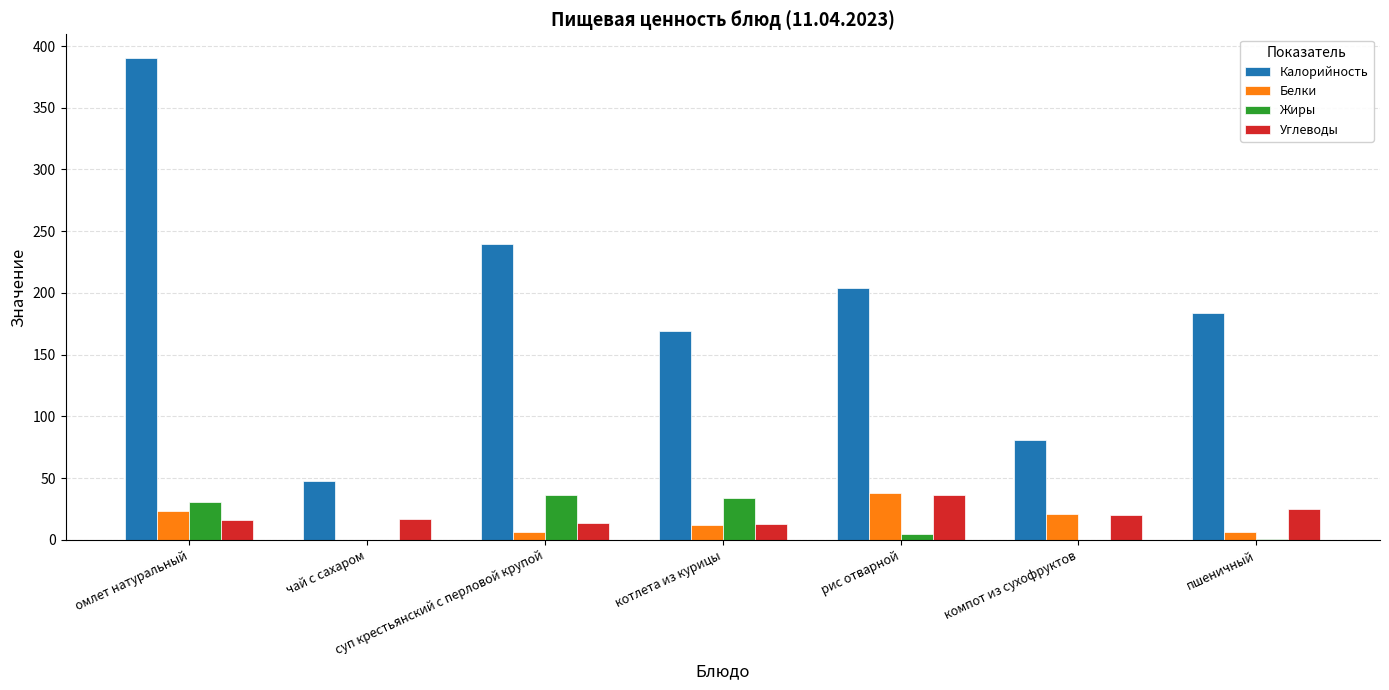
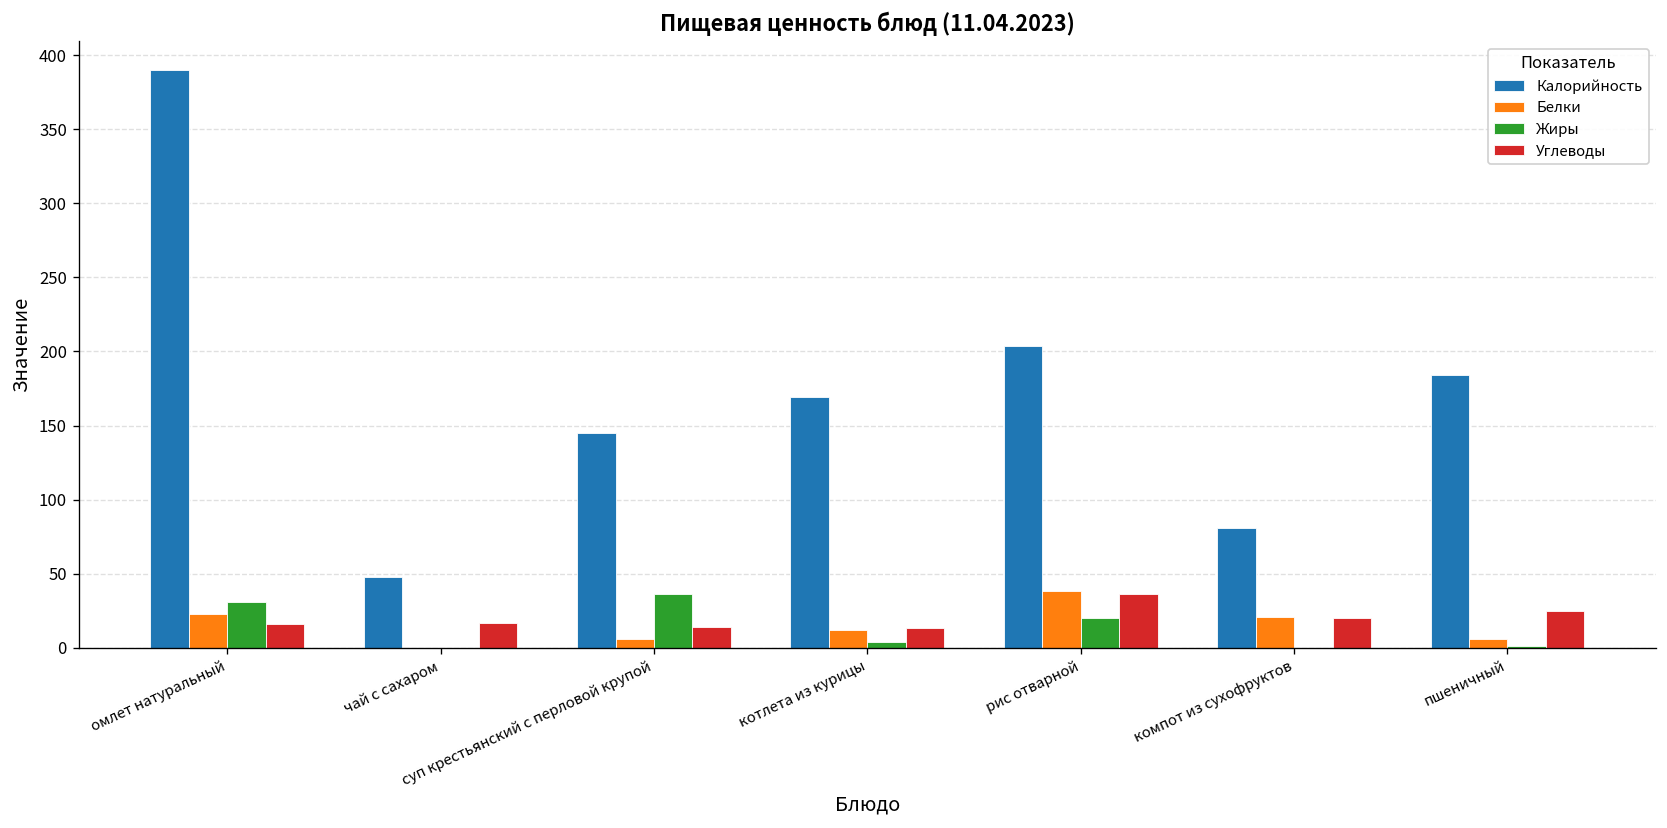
  {
    "Калорийность": {
      "омлет натуральный": 390,
      "чай с сахаром": 48,
-     "суп крестьянский с перловой крупой": 240,
+     "суп крестьянский с перловой крупой": 145,
      "котлета из курицы": 169,
      "рис отварной": 204,
      "компот из сухофруктов": 81,
      "пшеничный": 184
    },
    "Белки": {
      "омлет натуральный": 23,
      "чай с сахаром": 0,
      "суп крестьянский с перловой крупой": 6,
      "котлета из курицы": 12,
      "рис отварной": 38,
      "компот из сухофруктов": 21,
      "пшеничный": 6
    },
    "Жиры": {
      "омлет натуральный": 31,
      "чай с сахаром": 0,
      "суп крестьянский с перловой крупой": 36,
-     "котлета из курицы": 34,
-     "рис отварной": 5,
+     "котлета из курицы": 4,
+     "рис отварной": 20,
      "компот из сухофруктов": 0
    },
    "Углеводы": {
      "омлет натуральный": 16,
      "чай с сахаром": 17,
      "суп крестьянский с перловой крупой": 14,
      "котлета из курицы": 13,
      "рис отварной": 36,
      "компот из сухофруктов": 20,
      "пшеничный": 25
    }
  }
